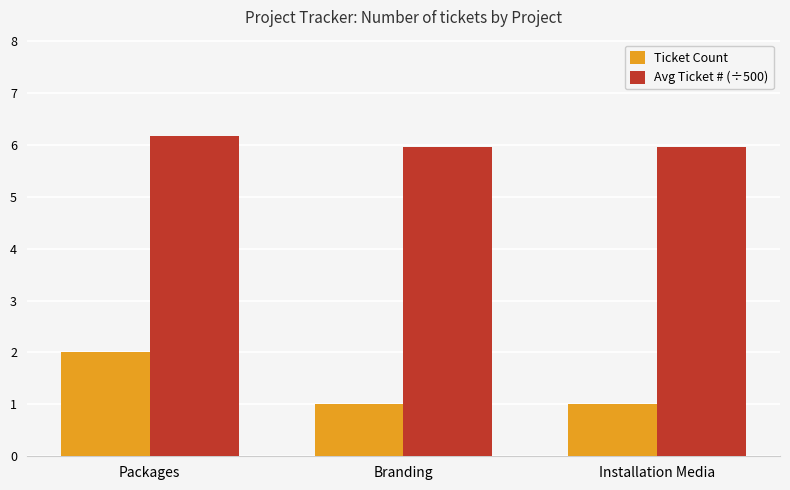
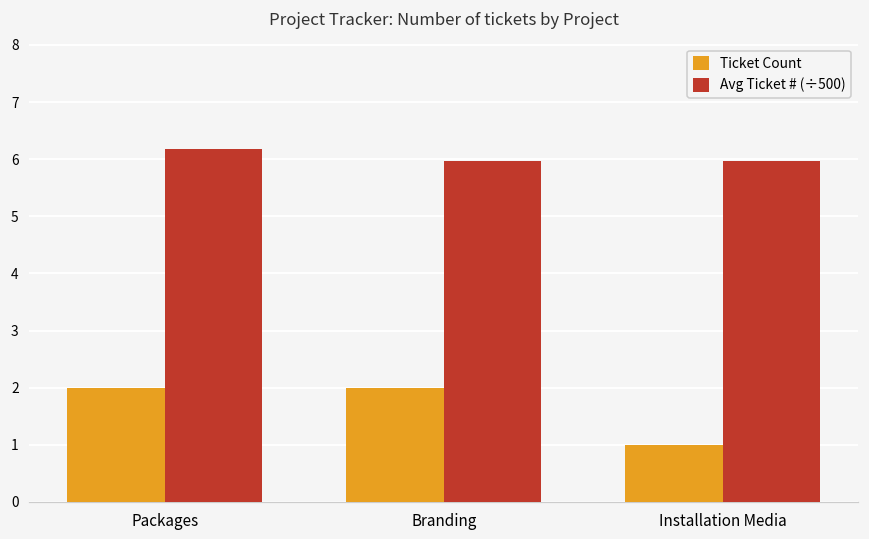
  {
    "Ticket Count": {
      "Packages": 2,
-     "Branding": 1,
+     "Branding": 2,
      "Installation Media": 1
    },
    "Avg Ticket # (÷500)": {
      "Packages": 6.2,
      "Branding": 6,
      "Installation Media": 6
    }
  }
